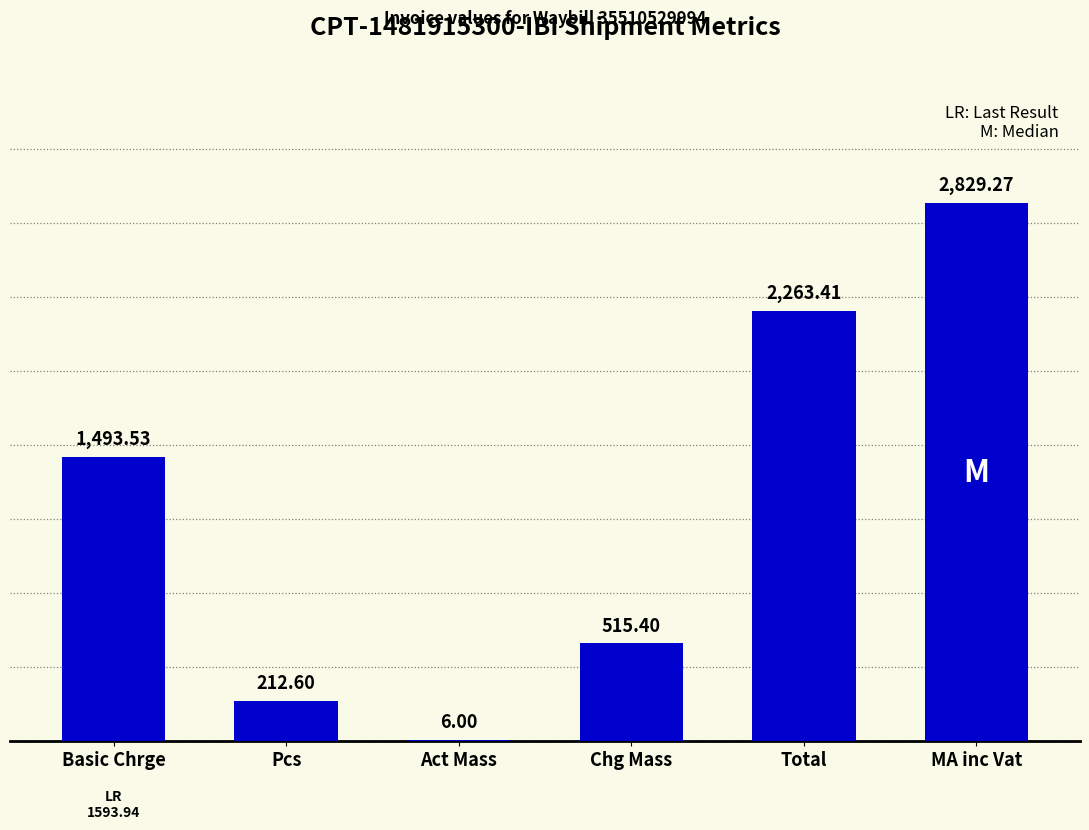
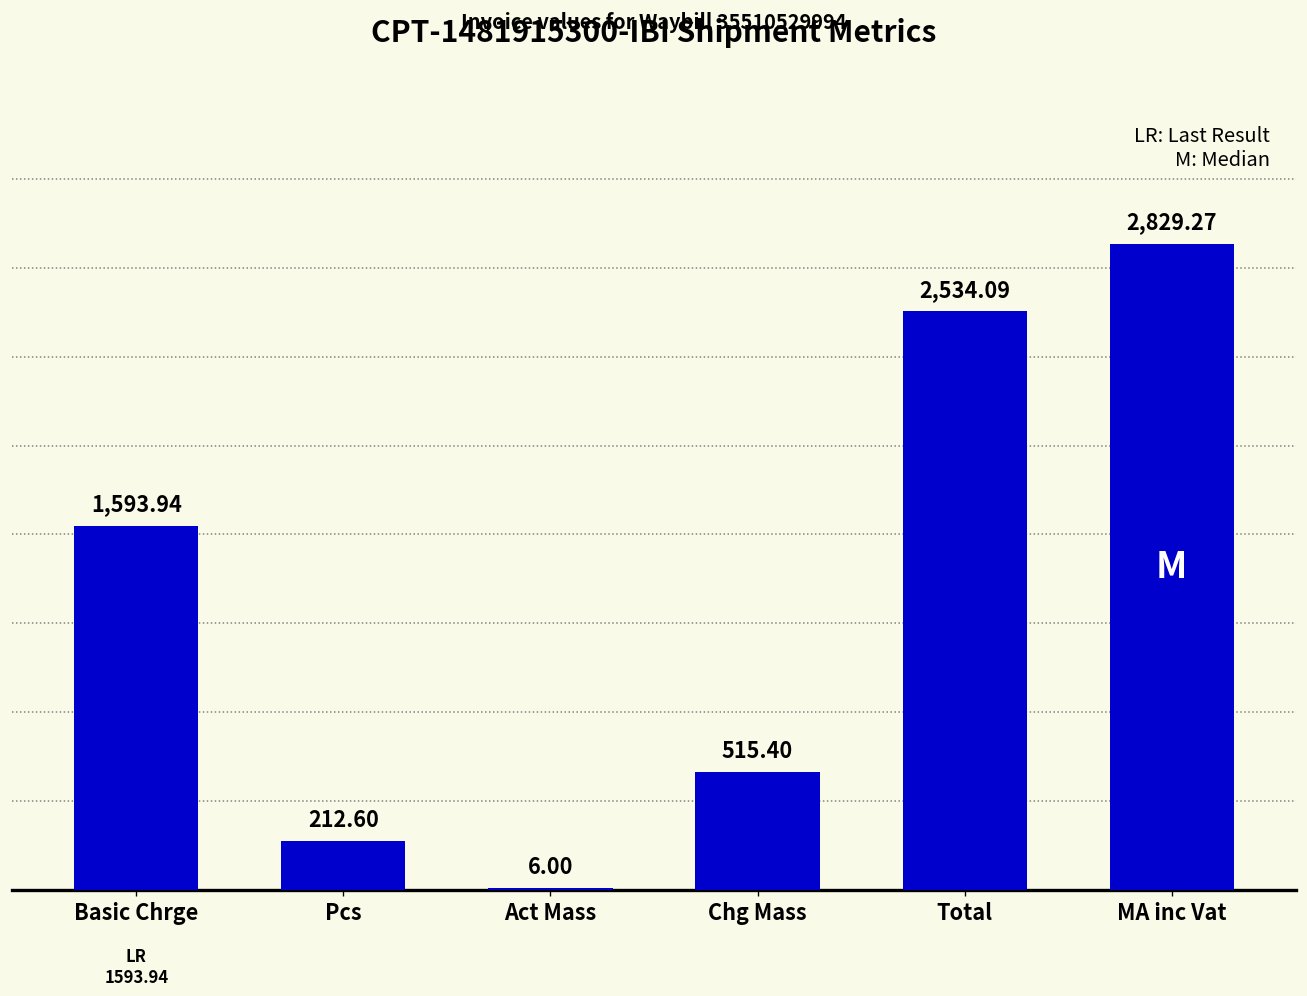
  {
-   "Basic Chrge": "1,493.53",
+   "Basic Chrge": "1,593.94",
    "Pcs": "212.60",
    "Act Mass": "6.00",
    "Chg Mass": "515.40",
-   "Total": "2,263.41",
+   "Total": "2,534.09",
    "MA inc Vat": "2,829.27"
  }
